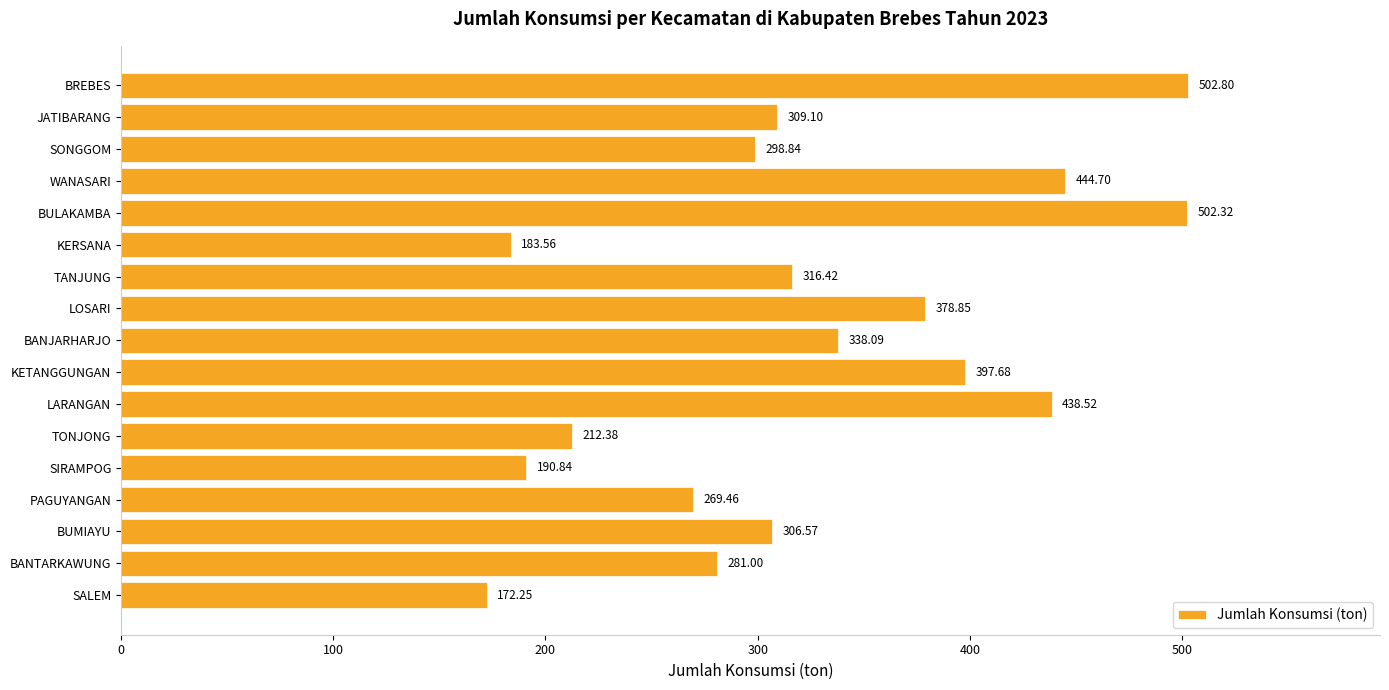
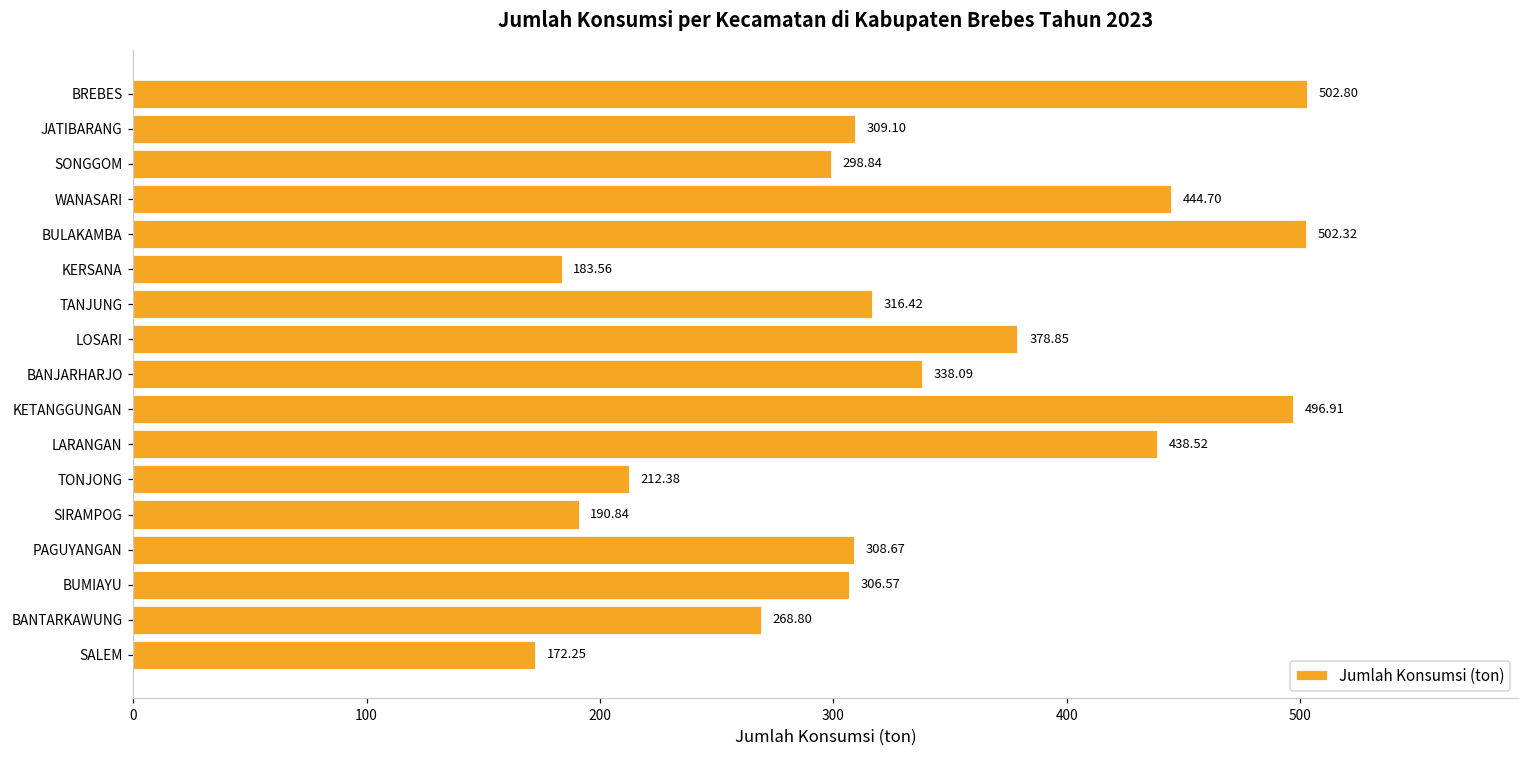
  {
    "BREBES": 502.80,
    "JATIBARANG": 309.10,
    "SONGGOM": 298.84,
    "WANASARI": 444.70,
    "BULAKAMBA": 502.32,
    "KERSANA": 183.56,
    "TANJUNG": 316.42,
    "LOSARI": 378.85,
    "BANJARHARJO": 338.09,
-   "KETANGGUNGAN": 397.68,
+   "KETANGGUNGAN": 496.91,
    "LARANGAN": 438.52,
    "TONJONG": 212.38,
    "SIRAMPOG": 190.84,
-   "PAGUYANGAN": 269.46,
+   "PAGUYANGAN": 308.67,
    "BUMIAYU": 306.57,
-   "BANTARKAWUNG": 281.00,
+   "BANTARKAWUNG": 268.80,
    "SALEM": 172.25
  }
